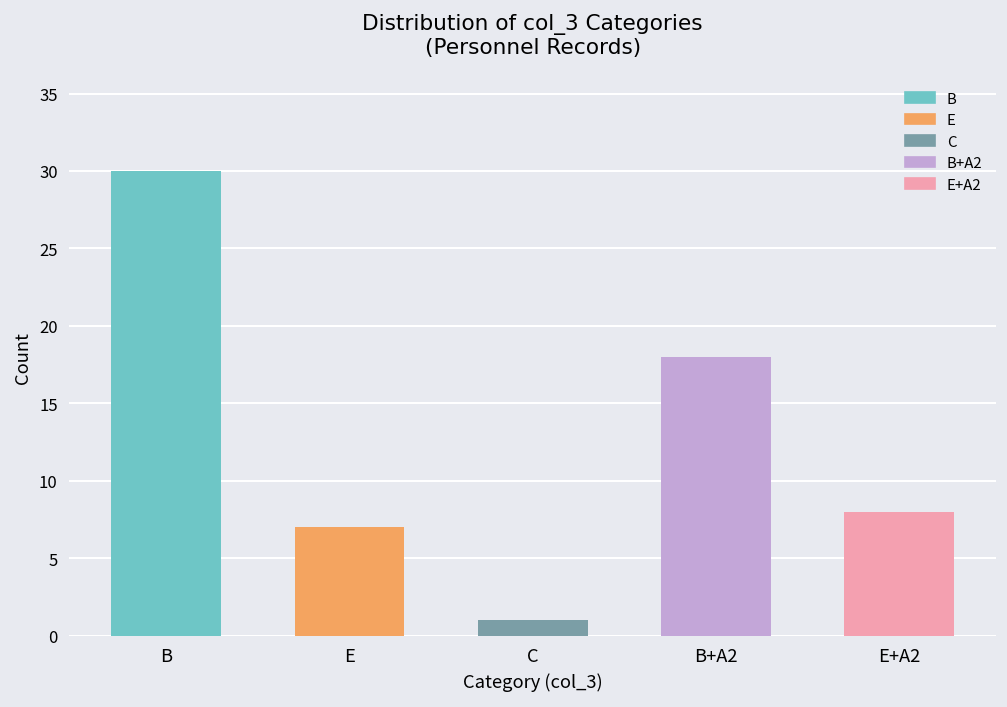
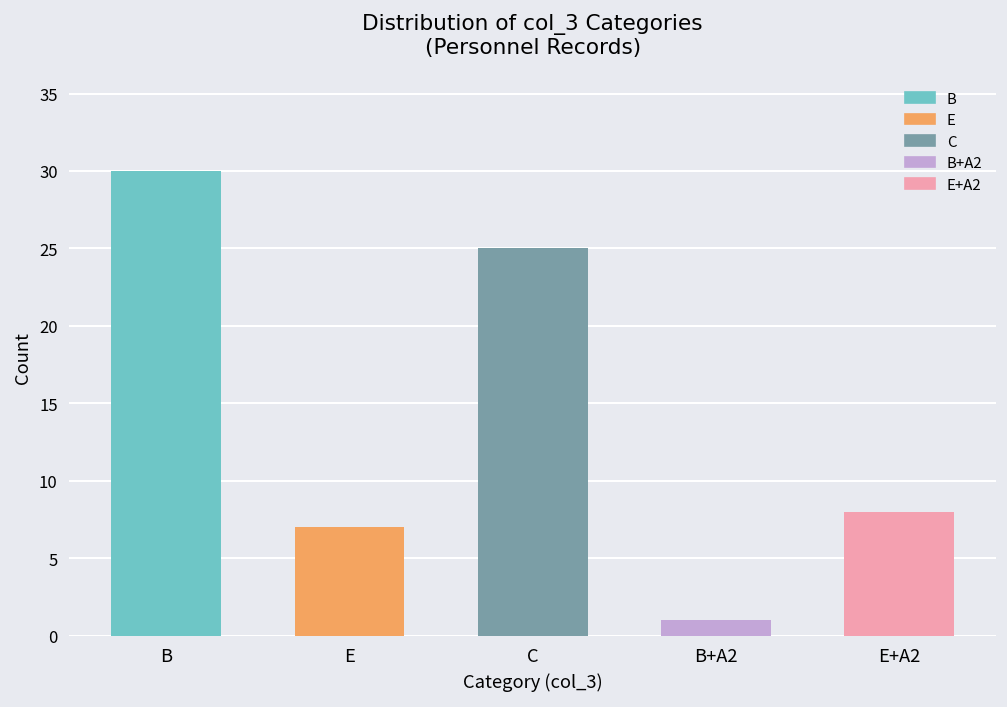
  {
    "B": 30,
    "E": 7,
-   "C": 1,
-   "B+A2": 18,
+   "C": 25,
+   "B+A2": 1,
    "E+A2": 8
  }
